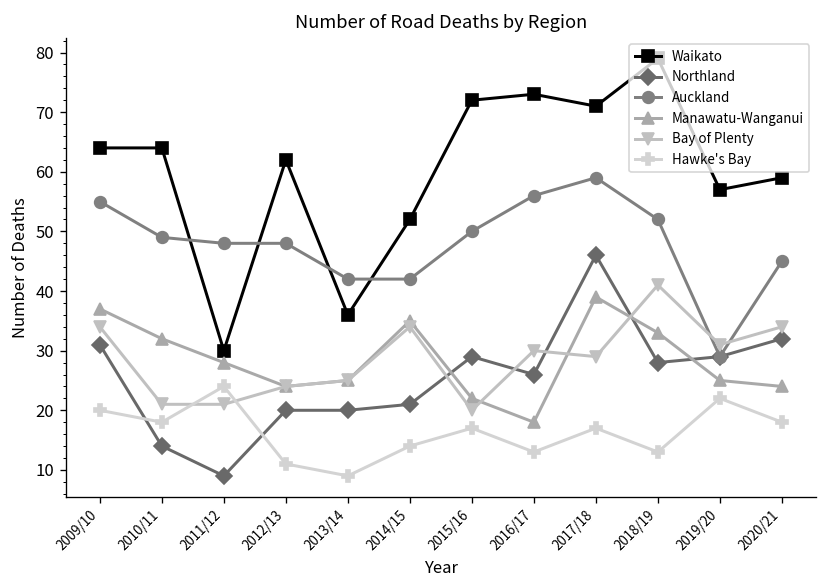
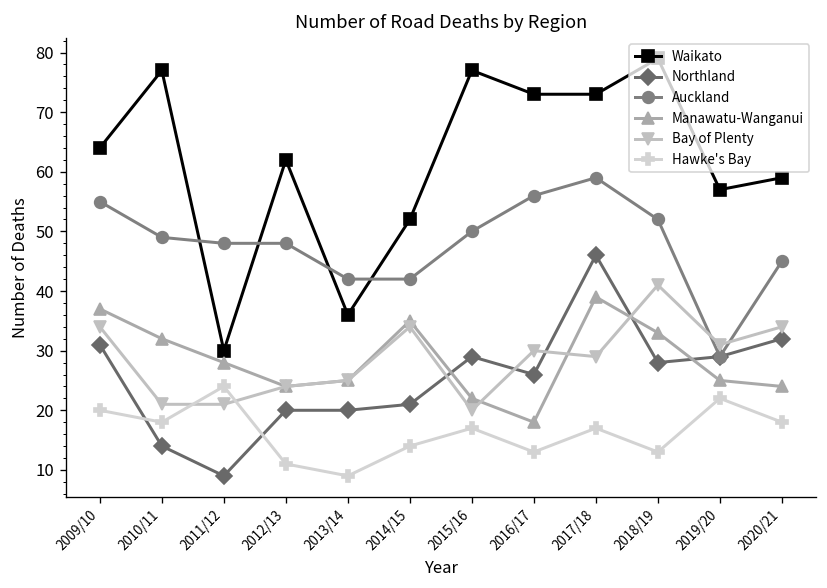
  {
    "Waikato": {
      "2009/10": 64,
-     "2010/11": 64,
+     "2010/11": 77,
      "2011/12": 30,
      "2012/13": 62,
      "2013/14": 36,
      "2014/15": 52,
-     "2015/16": 72,
+     "2015/16": 77,
      "2016/17": 73,
-     "2017/18": 71,
+     "2017/18": 73,
      "2019/20": 57,
      "2020/21": 59
    }
  }
